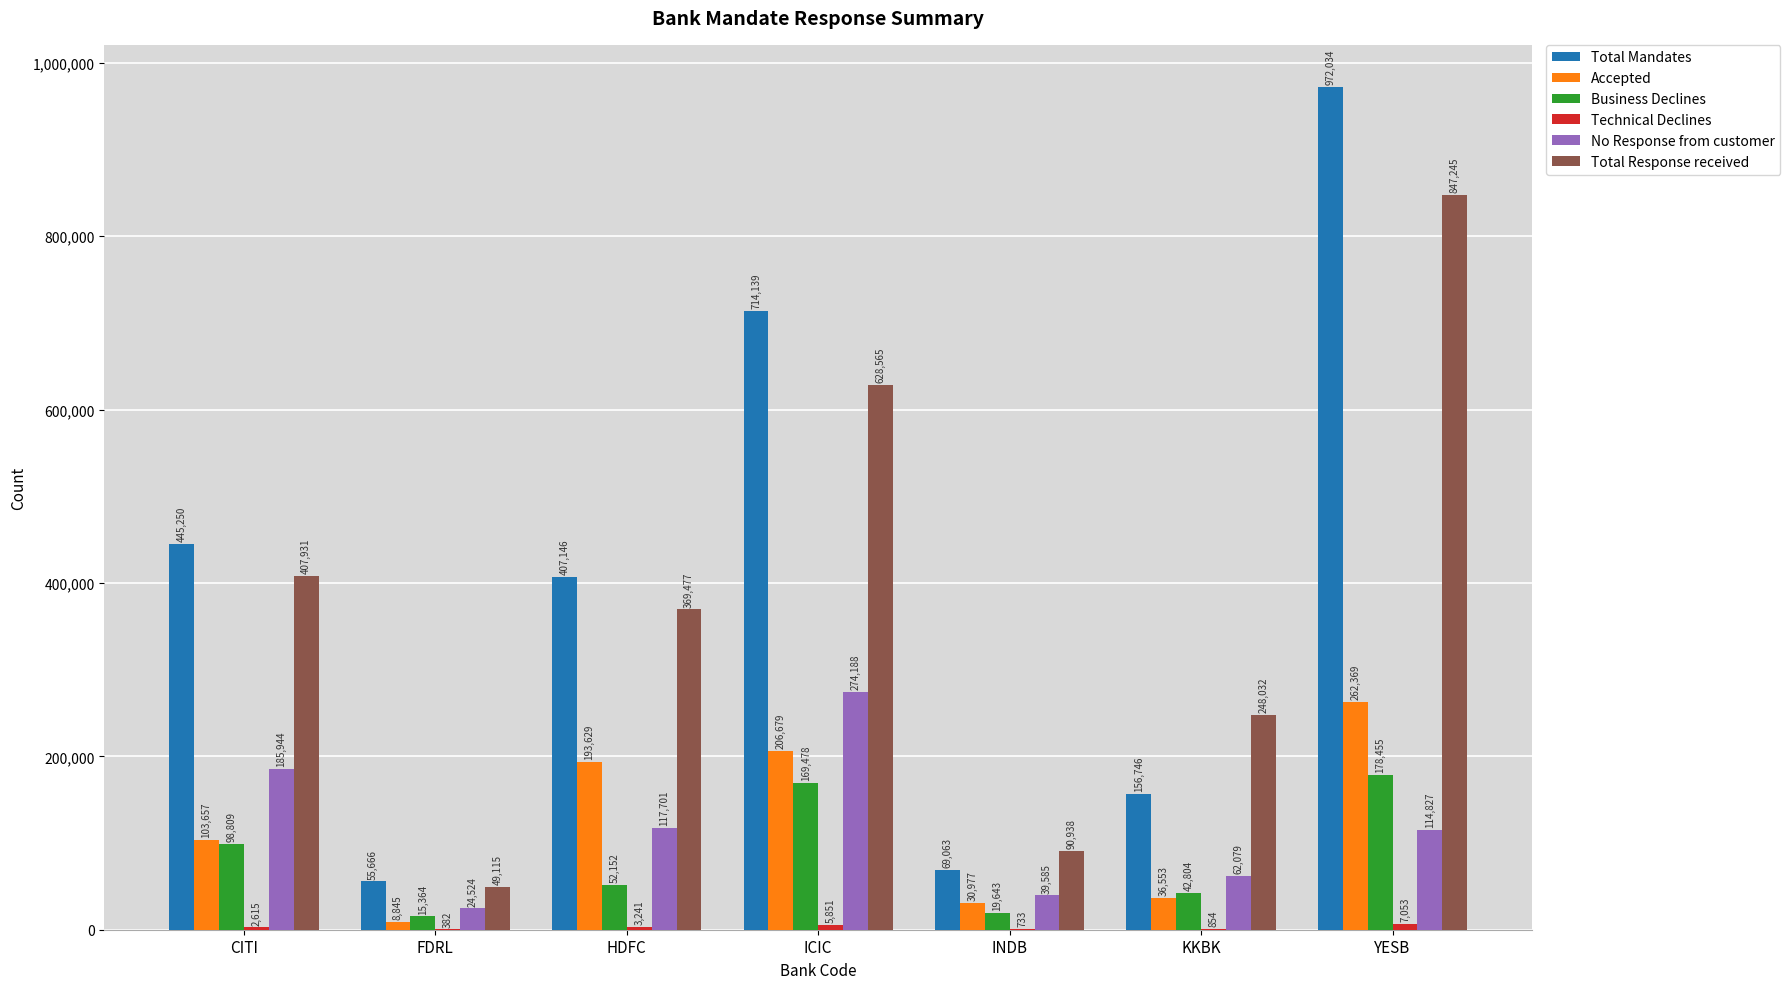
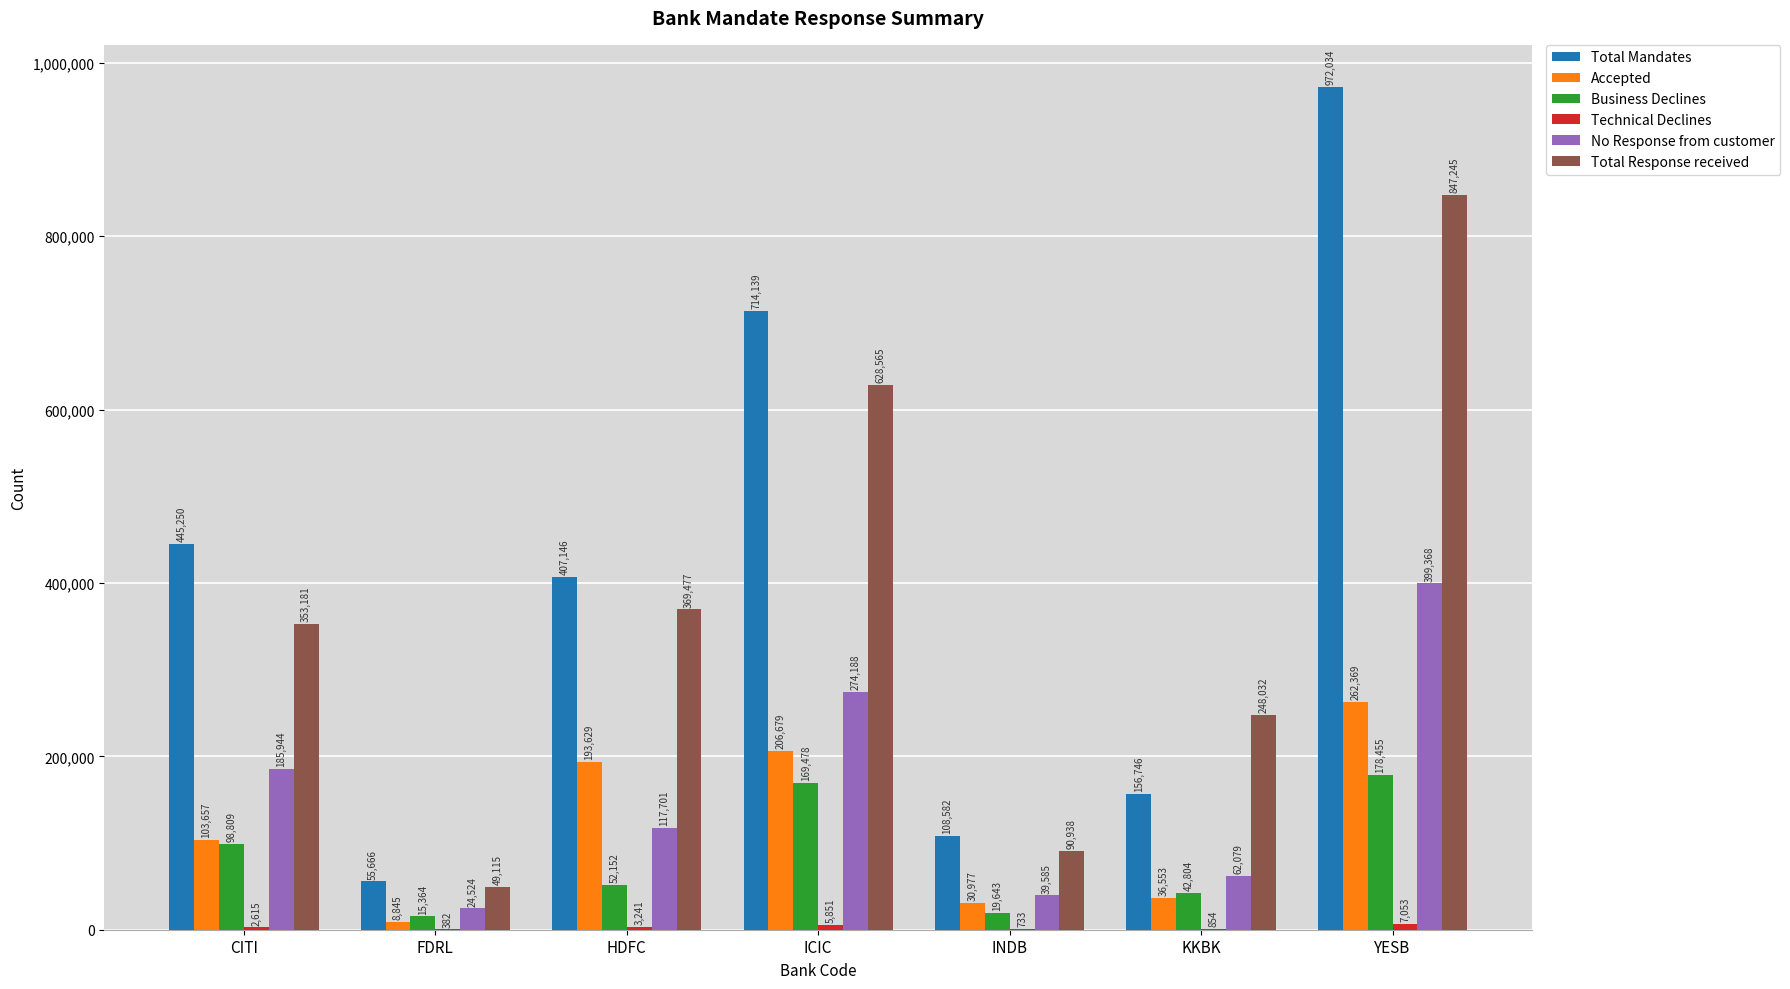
  {
    "Total Mandates": {
      "CITI": "445,250",
      "FDRL": "55,666",
      "HDFC": "407,146",
      "ICIC": "714,139",
-     "INDB": "69,063",
+     "INDB": "108,582",
      "KKBK": "156,746",
      "YESB": "972,034"
    },
    "Accepted": {
      "CITI": "103,657",
      "FDRL": "8,845",
      "HDFC": "193,629",
      "ICIC": "206,679",
      "INDB": "30,977",
      "KKBK": "36,553",
      "YESB": "262,369"
    },
    "Business Declines": {
      "CITI": "98,809",
      "FDRL": "15,364",
      "HDFC": "52,152",
      "ICIC": "169,478",
      "INDB": "19,643",
      "KKBK": "42,804",
      "YESB": "178,455"
    },
    "Technical Declines": {
      "CITI": "2,615",
      "FDRL": "382",
      "HDFC": "3,241",
      "ICIC": "5,851",
      "INDB": "733",
      "KKBK": "854",
      "YESB": "7,053"
    },
    "No Response from customer": {
      "CITI": "185,944",
      "FDRL": "24,524",
      "HDFC": "117,701",
      "ICIC": "274,188",
      "INDB": "39,585",
      "KKBK": "62,079",
-     "YESB": "114,827"
+     "YESB": "399,368"
    },
    "Total Response received": {
-     "CITI": "407,931",
+     "CITI": "353,181",
      "FDRL": "49,115",
      "HDFC": "369,477",
      "ICIC": "628,565",
      "INDB": "90,938",
      "KKBK": "248,032",
      "YESB": "847,245"
    }
  }
